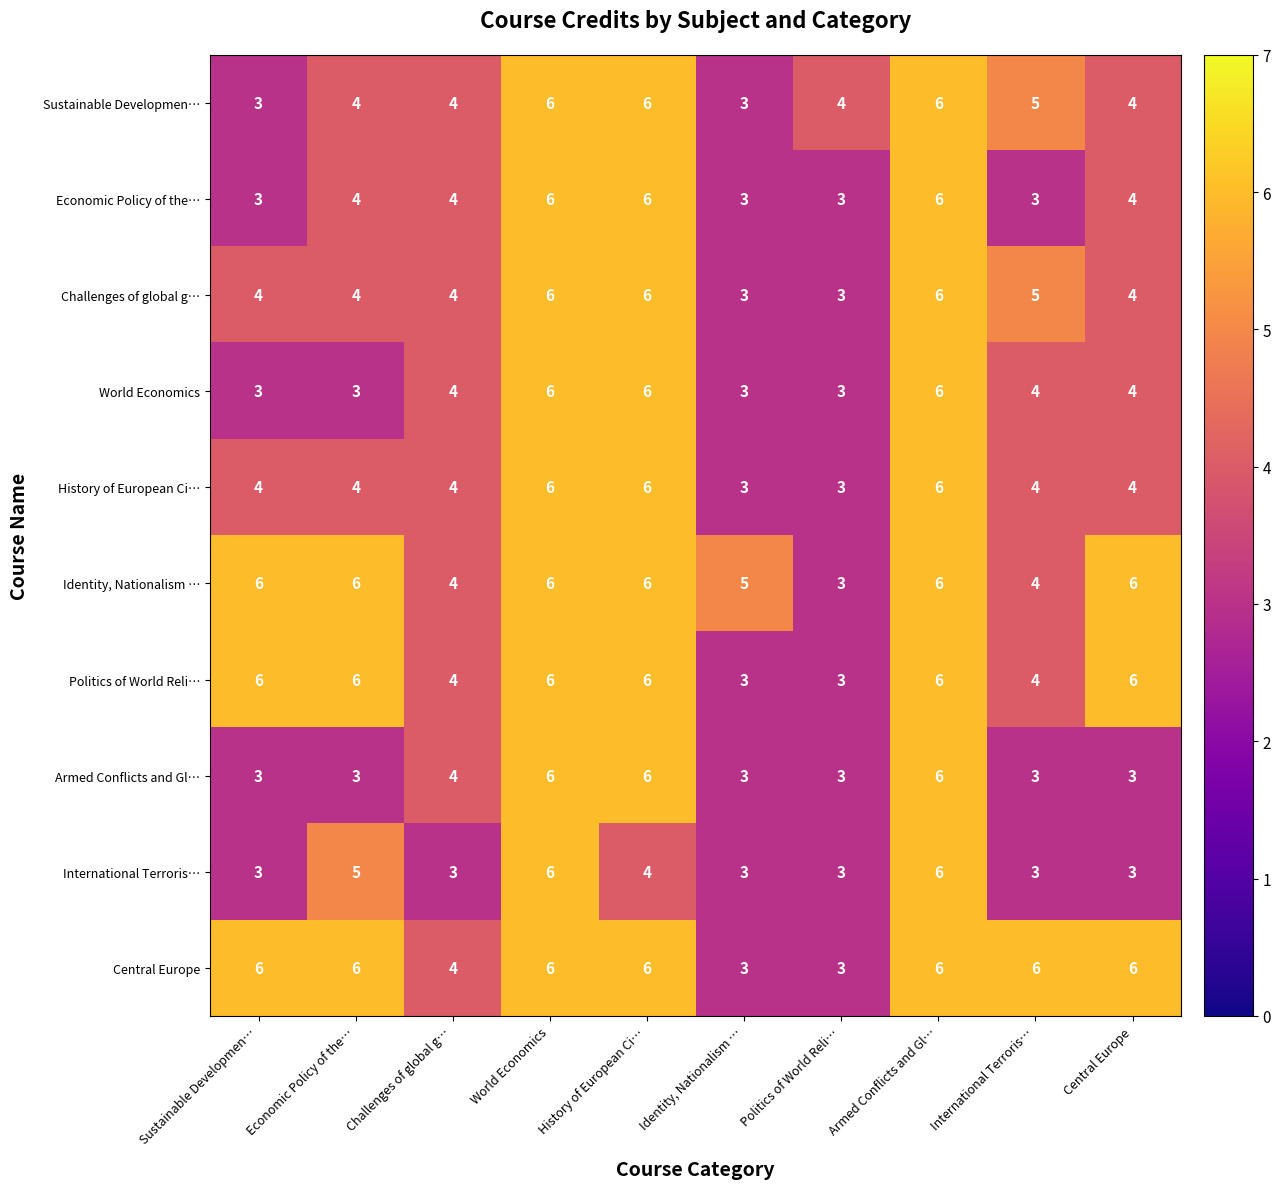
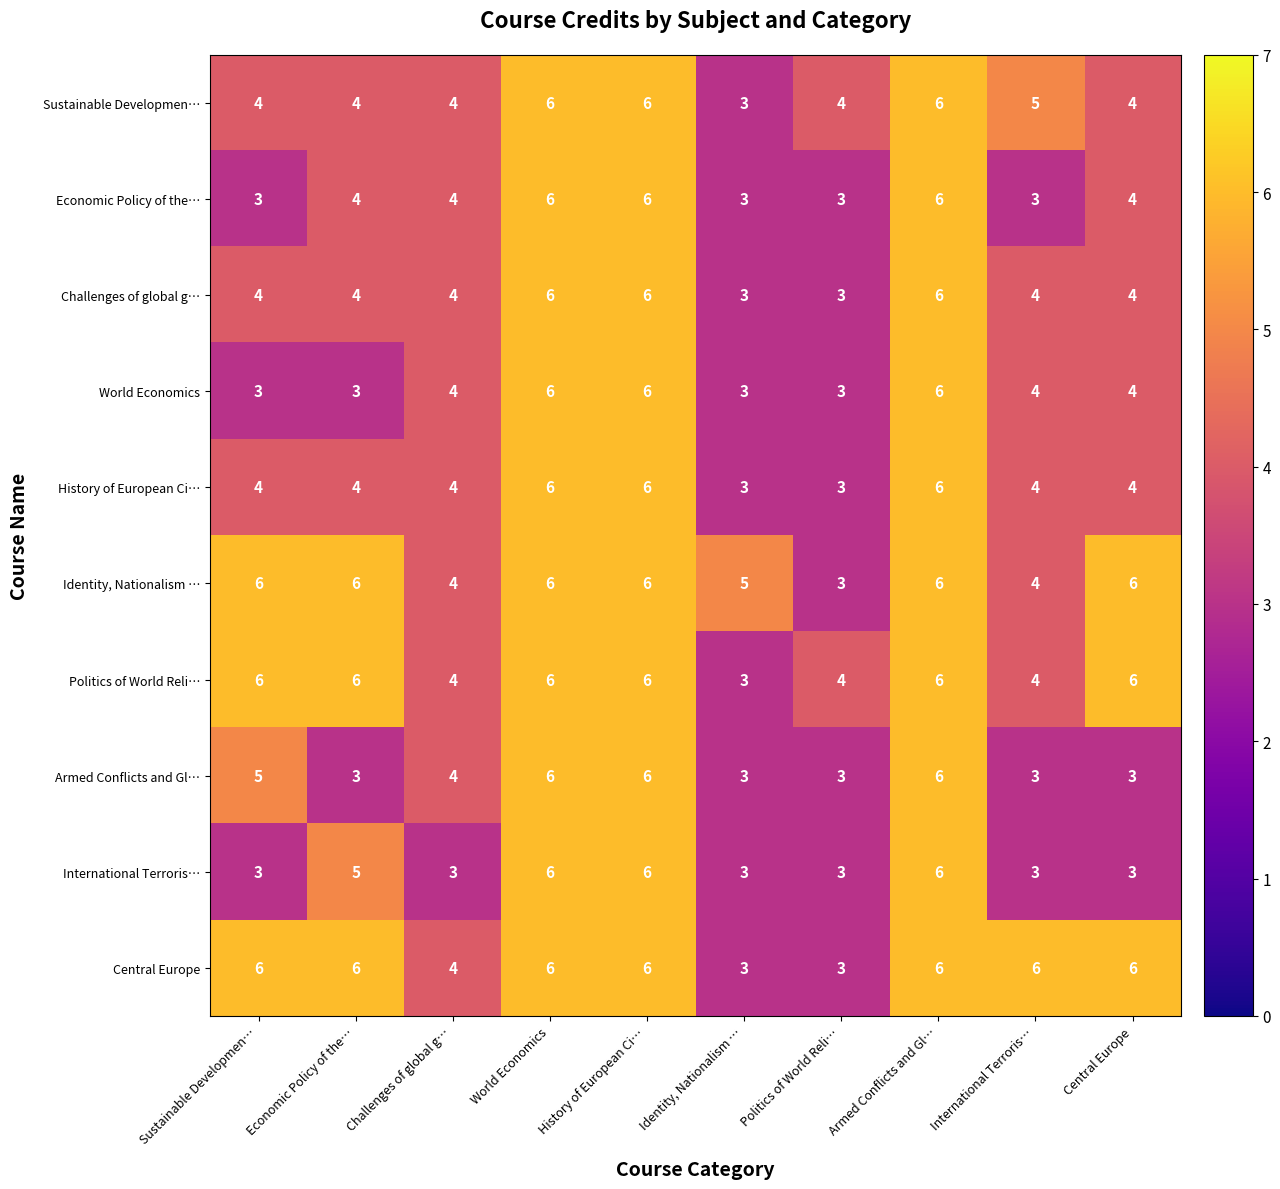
  {
    "Sustainable Developmen…": {
-     "Sustainable Developmen…": 3,
+     "Sustainable Developmen…": 4,
      "Economic Policy of the…": 4,
      "Challenges of global g…": 4,
      "World Economics": 6,
      "History of European Ci…": 6,
      "Identity, Nationalism …": 3,
      "Politics of World Reli…": 4,
      "Armed Conflicts and Gl…": 6,
      "International Terroris…": 5,
      "Central Europe": 4
    },
    "Economic Policy of the…": {
      "Sustainable Developmen…": 3,
      "Economic Policy of the…": 4,
      "Challenges of global g…": 4,
      "World Economics": 6,
      "History of European Ci…": 6,
      "Identity, Nationalism …": 3,
      "Politics of World Reli…": 3,
      "Armed Conflicts and Gl…": 6,
      "International Terroris…": 3,
      "Central Europe": 4
    },
    "Challenges of global g…": {
      "Sustainable Developmen…": 4,
      "Economic Policy of the…": 4,
      "Challenges of global g…": 4,
      "World Economics": 6,
      "History of European Ci…": 6,
      "Identity, Nationalism …": 3,
      "Politics of World Reli…": 3,
      "Armed Conflicts and Gl…": 6,
-     "International Terroris…": 5,
+     "International Terroris…": 4,
      "Central Europe": 4
    },
    "World Economics": {
      "Sustainable Developmen…": 3,
      "Economic Policy of the…": 3,
      "Challenges of global g…": 4,
      "World Economics": 6,
      "History of European Ci…": 6,
      "Identity, Nationalism …": 3,
      "Politics of World Reli…": 3,
      "Armed Conflicts and Gl…": 6,
      "International Terroris…": 4,
      "Central Europe": 4
    },
    "History of European Ci…": {
      "Sustainable Developmen…": 4,
      "Economic Policy of the…": 4,
      "Challenges of global g…": 4,
      "World Economics": 6,
      "History of European Ci…": 6,
      "Identity, Nationalism …": 3,
      "Politics of World Reli…": 3,
      "Armed Conflicts and Gl…": 6,
      "International Terroris…": 4,
      "Central Europe": 4
    },
    "Identity, Nationalism …": {
      "Sustainable Developmen…": 6,
      "Economic Policy of the…": 6,
      "Challenges of global g…": 4,
      "World Economics": 6,
      "History of European Ci…": 6,
      "Identity, Nationalism …": 5,
      "Politics of World Reli…": 3,
      "Armed Conflicts and Gl…": 6,
      "International Terroris…": 4,
      "Central Europe": 6
    },
    "Politics of World Reli…": {
      "Sustainable Developmen…": 6,
      "Economic Policy of the…": 6,
      "Challenges of global g…": 4,
      "World Economics": 6,
      "History of European Ci…": 6,
      "Identity, Nationalism …": 3,
-     "Politics of World Reli…": 3,
+     "Politics of World Reli…": 4,
      "Armed Conflicts and Gl…": 6,
      "International Terroris…": 4,
      "Central Europe": 6
    },
    "Armed Conflicts and Gl…": {
-     "Sustainable Developmen…": 3,
+     "Sustainable Developmen…": 5,
      "Economic Policy of the…": 3,
      "Challenges of global g…": 4,
      "World Economics": 6,
      "History of European Ci…": 6,
      "Identity, Nationalism …": 3,
      "Politics of World Reli…": 3,
      "Armed Conflicts and Gl…": 6,
      "International Terroris…": 3,
      "Central Europe": 3
    },
    "International Terroris…": {
      "Sustainable Developmen…": 3,
      "Economic Policy of the…": 5,
      "Challenges of global g…": 3,
      "World Economics": 6,
-     "History of European Ci…": 4,
+     "History of European Ci…": 6,
      "Identity, Nationalism …": 3,
      "Politics of World Reli…": 3,
      "Armed Conflicts and Gl…": 6,
      "International Terroris…": 3,
      "Central Europe": 3
    },
    "Central Europe": {
      "Sustainable Developmen…": 6,
      "Economic Policy of the…": 6,
      "Challenges of global g…": 4,
      "World Economics": 6,
      "History of European Ci…": 6,
      "Identity, Nationalism …": 3,
      "Politics of World Reli…": 3,
      "Armed Conflicts and Gl…": 6,
      "International Terroris…": 6,
      "Central Europe": 6
    }
  }
